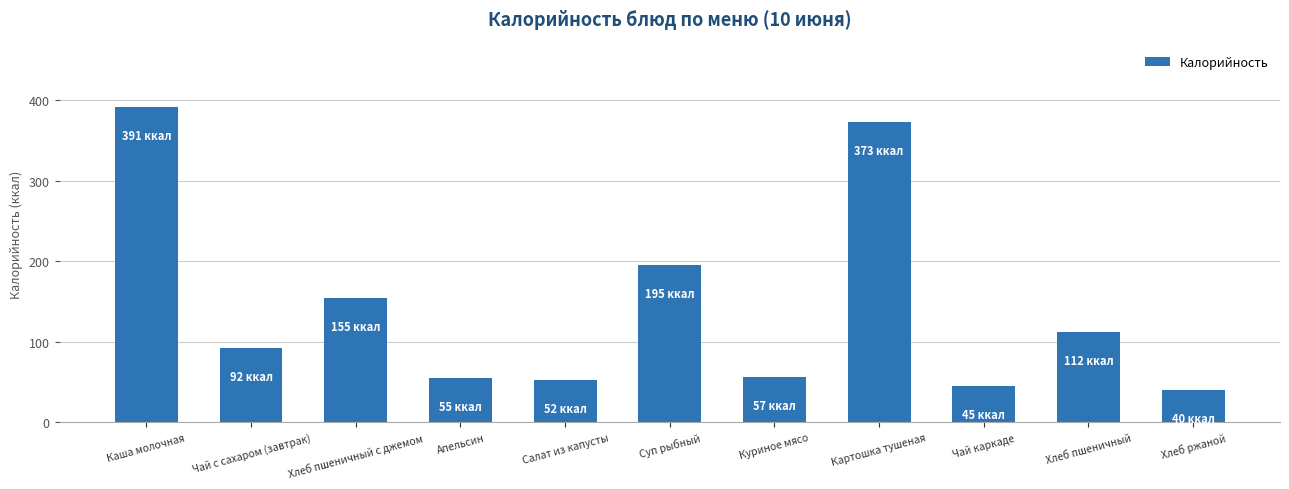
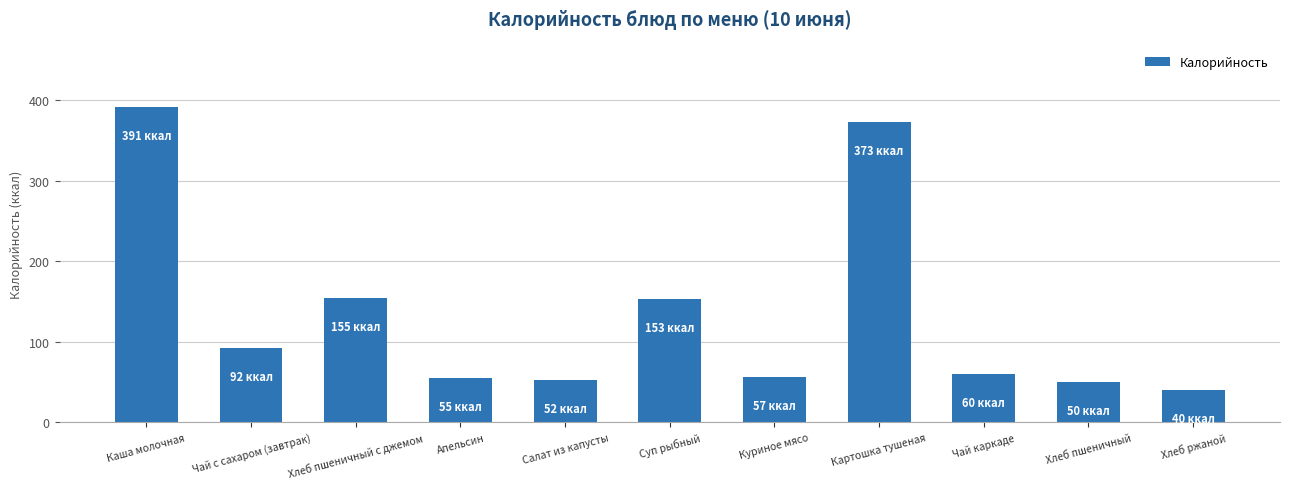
  {
    "Каша молочная": 391,
    "Чай с сахаром (завтрак)": 92,
    "Хлеб пшеничный с джемом": 155,
    "Апельсин": 55,
    "Салат из капусты": 52,
-   "Суп рыбный": 195,
+   "Суп рыбный": 153,
    "Куриное мясо": 57,
    "Картошка тушеная": 373,
-   "Чай каркаде": 45,
-   "Хлеб пшеничный": 112,
+   "Чай каркаде": 60,
+   "Хлеб пшеничный": 50,
    "Хлеб ржаной": 40
  }
